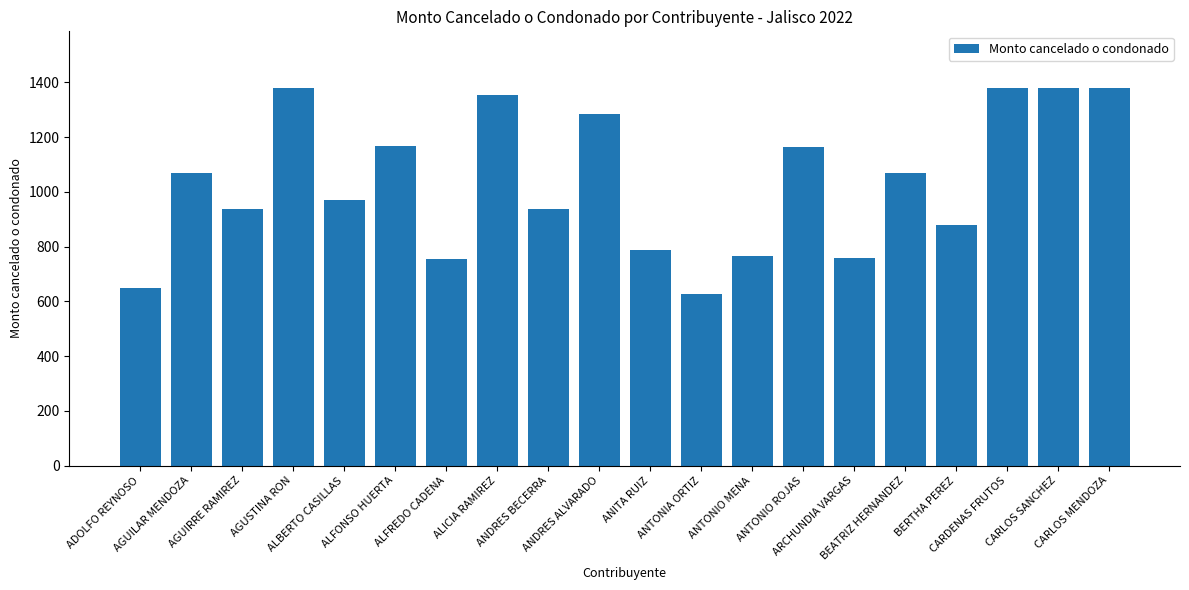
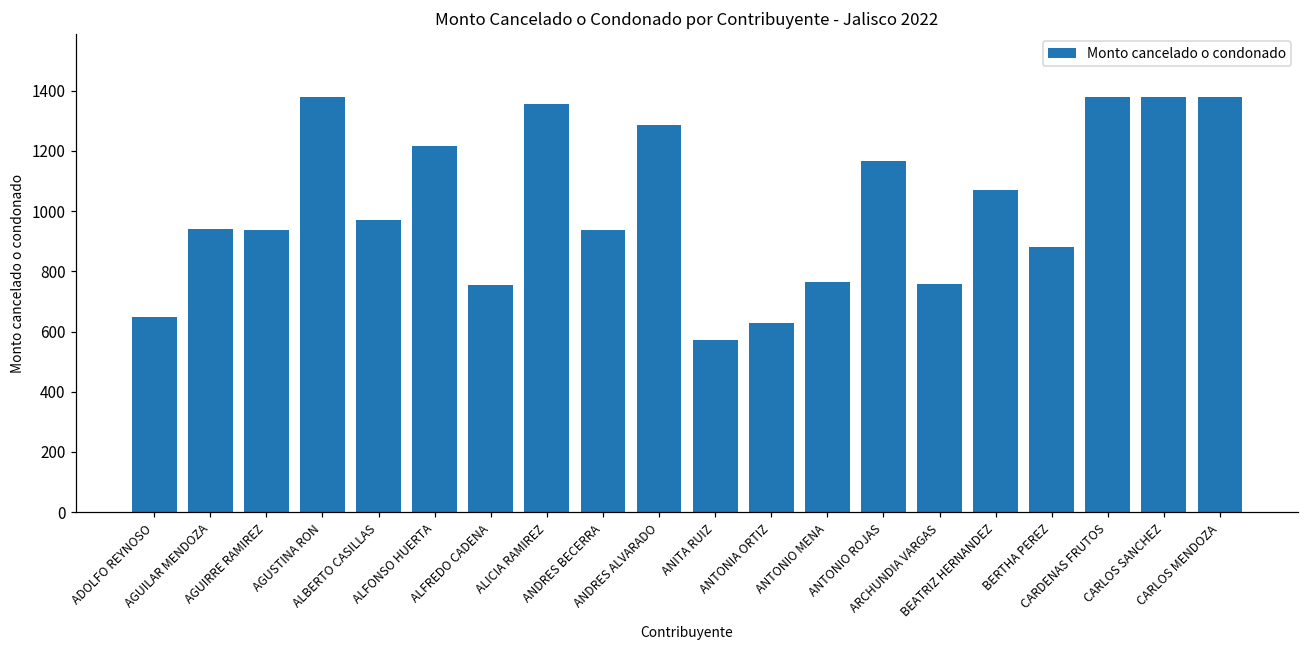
  {
    "ADOLFO REYNOSO": 650,
-   "AGUILAR MENDOZA": 1070,
+   "AGUILAR MENDOZA": 940,
    "AGUIRRE RAMIREZ": 940,
    "AGUSTINA RON": 1380,
    "ALBERTO CASILLAS": 970,
-   "ALFONSO HUERTA": 1170,
+   "ALFONSO HUERTA": 1220,
    "ALFREDO CADENA": 750,
    "ALICIA RAMIREZ": 1360,
    "ANDRES BECERRA": 940,
    "ANDRES ALVARADO": 1290,
-   "ANITA RUIZ": 790,
+   "ANITA RUIZ": 570,
    "ANTONIA ORTIZ": 630,
    "ANTONIO MENA": 770,
    "ANTONIO ROJAS": 1170,
    "ARCHUNDIA VARGAS": 760,
    "BEATRIZ HERNANDEZ": 1070,
    "BERTHA PEREZ": 880,
    "CARDENAS FRUTOS": 1380,
    "CARLOS SANCHEZ": 1380,
    "CARLOS MENDOZA": 1380
  }
